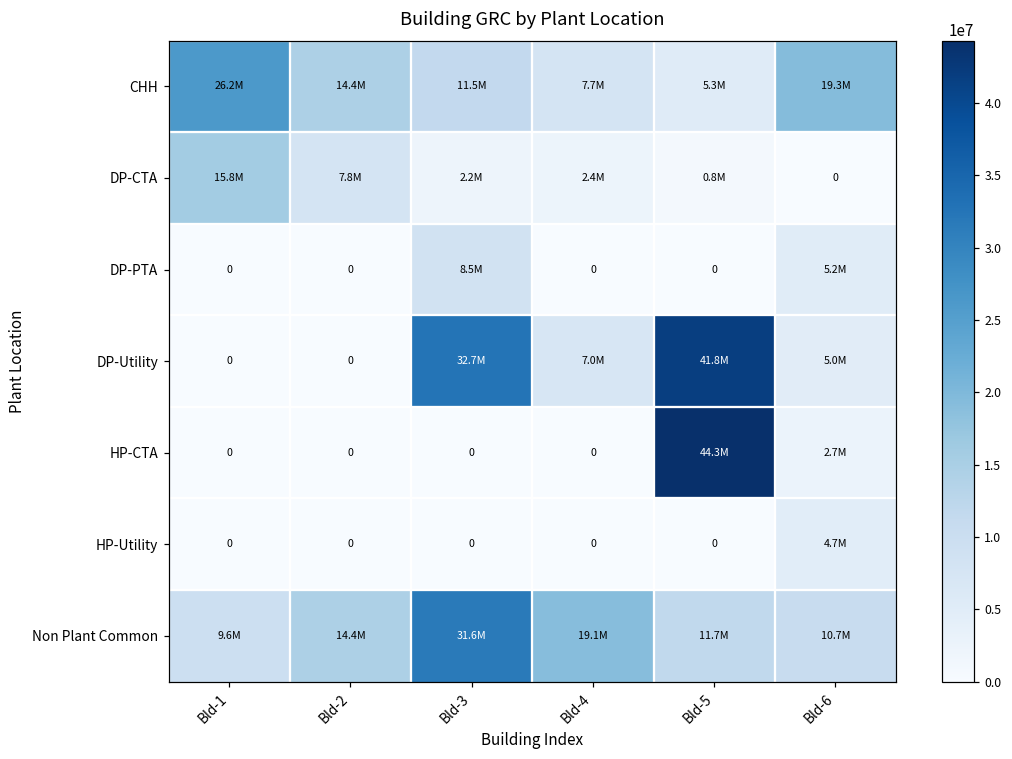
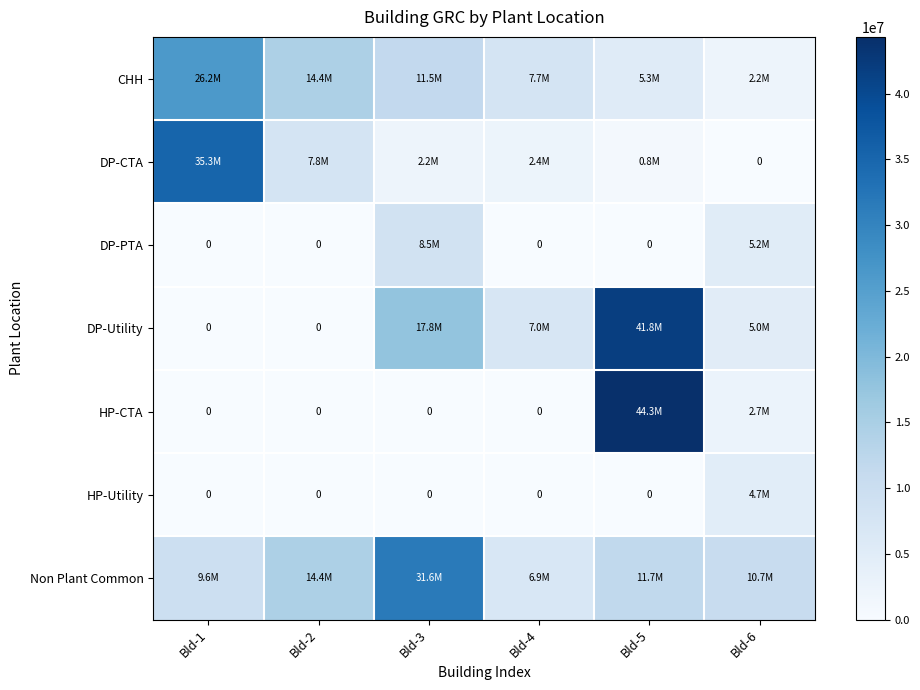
  {
    "CHH": {
      "Bld-1": "26.2M",
      "Bld-2": "14.4M",
      "Bld-3": "11.5M",
      "Bld-4": "7.7M",
      "Bld-5": "5.3M",
-     "Bld-6": "19.3M"
+     "Bld-6": "2.2M"
    },
    "DP-CTA": {
-     "Bld-1": "15.8M",
+     "Bld-1": "35.3M",
      "Bld-2": "7.8M",
      "Bld-3": "2.2M",
      "Bld-4": "2.4M",
      "Bld-5": "0.8M",
      "Bld-6": "0"
    },
    "DP-PTA": {
      "Bld-1": "0",
      "Bld-2": "0",
      "Bld-3": "8.5M",
      "Bld-4": "0",
      "Bld-5": "0",
      "Bld-6": "5.2M"
    },
    "DP-Utility": {
      "Bld-1": "0",
      "Bld-2": "0",
-     "Bld-3": "32.7M",
+     "Bld-3": "17.8M",
      "Bld-4": "7.0M",
      "Bld-5": "41.8M",
      "Bld-6": "5.0M"
    },
    "HP-CTA": {
      "Bld-1": "0",
      "Bld-2": "0",
      "Bld-3": "0",
      "Bld-4": "0",
      "Bld-5": "44.3M",
      "Bld-6": "2.7M"
    },
    "HP-Utility": {
      "Bld-1": "0",
      "Bld-2": "0",
      "Bld-3": "0",
      "Bld-4": "0",
      "Bld-5": "0",
      "Bld-6": "4.7M"
    },
    "Non Plant Common": {
      "Bld-1": "9.6M",
      "Bld-2": "14.4M",
      "Bld-3": "31.6M",
-     "Bld-4": "19.1M",
+     "Bld-4": "6.9M",
      "Bld-5": "11.7M",
      "Bld-6": "10.7M"
    }
  }
